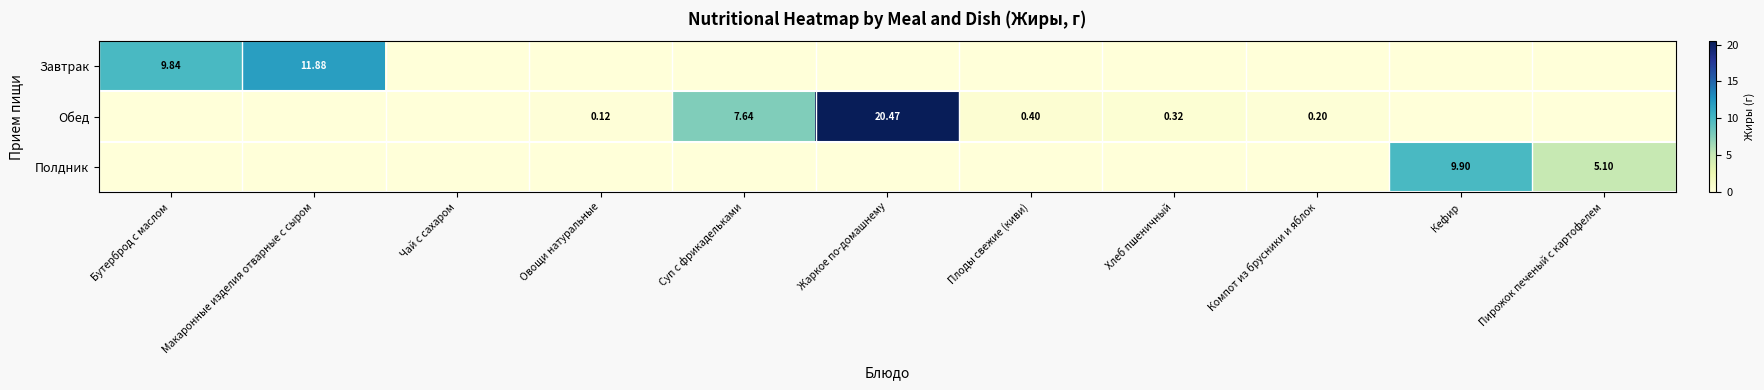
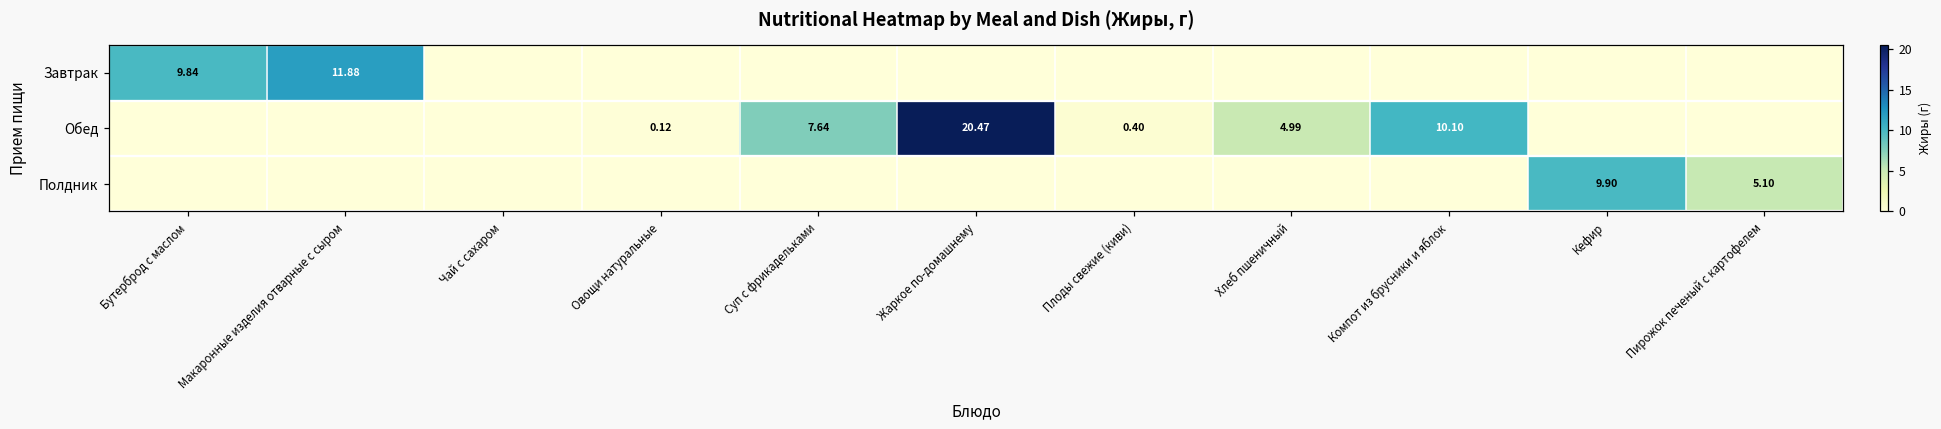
  {
    "Завтрак": {
      "Бутерброд с маслом": 9.84,
      "Макаронные изделия отварные с сыром": 11.88
    },
    "Обед": {
      "Овощи натуральные": 0.12,
      "Суп с фрикадельками": 7.64,
      "Жаркое по-домашнему": 20.47,
      "Плоды свежие (киви)": 0.40,
-     "Хлеб пшеничный": 0.32,
-     "Компот из брусники и яблок": 0.20
+     "Хлеб пшеничный": 4.99,
+     "Компот из брусники и яблок": 10.10
    },
    "Полдник": {
      "Кефир": 9.90,
      "Пирожок печеный с картофелем": 5.10
    }
  }
